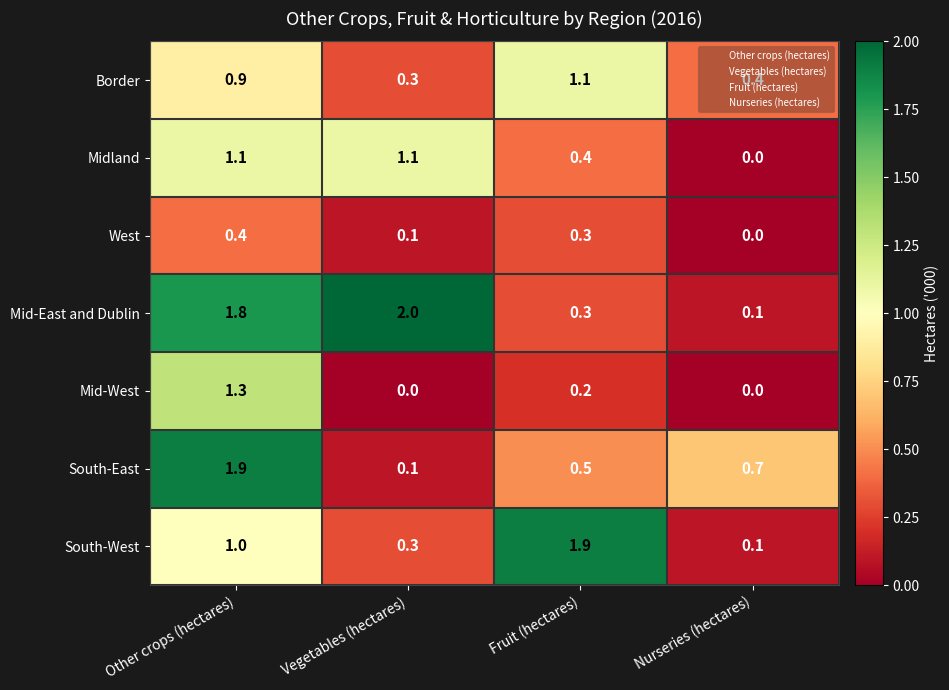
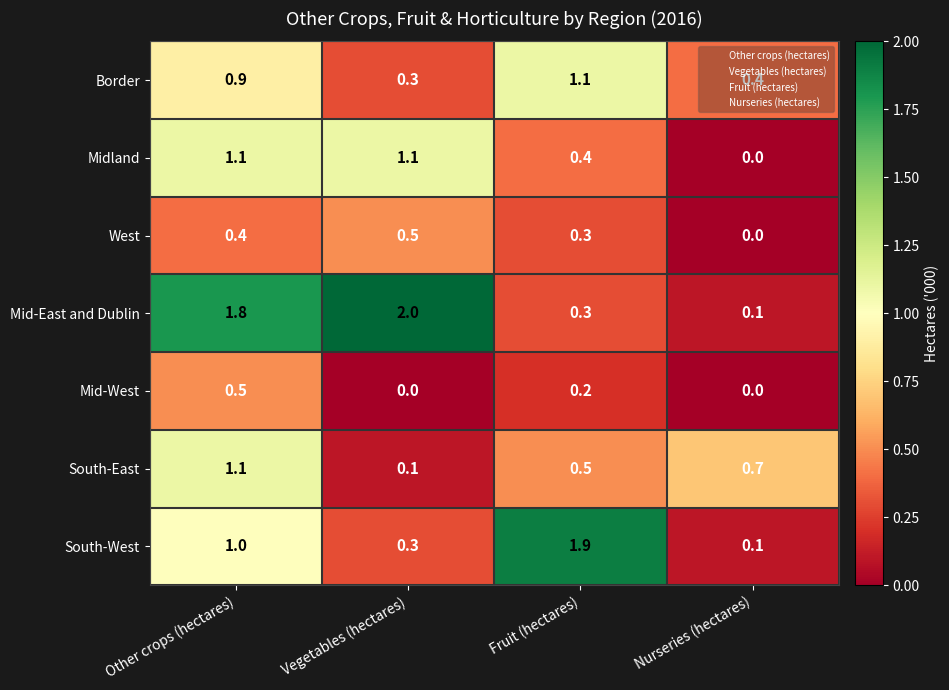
  {
    "Border": {
      "Other crops (hectares)": 0.9,
      "Vegetables (hectares)": 0.3,
      "Fruit (hectares)": 1.1
    },
    "Midland": {
      "Other crops (hectares)": 1.1,
      "Vegetables (hectares)": 1.1,
      "Fruit (hectares)": 0.4,
      "Nurseries (hectares)": 0.0
    },
    "West": {
      "Other crops (hectares)": 0.4,
-     "Vegetables (hectares)": 0.1,
+     "Vegetables (hectares)": 0.5,
      "Fruit (hectares)": 0.3,
      "Nurseries (hectares)": 0.0
    },
    "Mid-East and Dublin": {
      "Other crops (hectares)": 1.8,
      "Vegetables (hectares)": 2.0,
      "Fruit (hectares)": 0.3,
      "Nurseries (hectares)": 0.1
    },
    "Mid-West": {
-     "Other crops (hectares)": 1.3,
+     "Other crops (hectares)": 0.5,
      "Vegetables (hectares)": 0.0,
      "Fruit (hectares)": 0.2,
      "Nurseries (hectares)": 0.0
    },
    "South-East": {
-     "Other crops (hectares)": 1.9,
+     "Other crops (hectares)": 1.1,
      "Vegetables (hectares)": 0.1,
      "Fruit (hectares)": 0.5,
      "Nurseries (hectares)": 0.7
    },
    "South-West": {
      "Other crops (hectares)": 1.0,
      "Vegetables (hectares)": 0.3,
      "Fruit (hectares)": 1.9,
      "Nurseries (hectares)": 0.1
    }
  }
